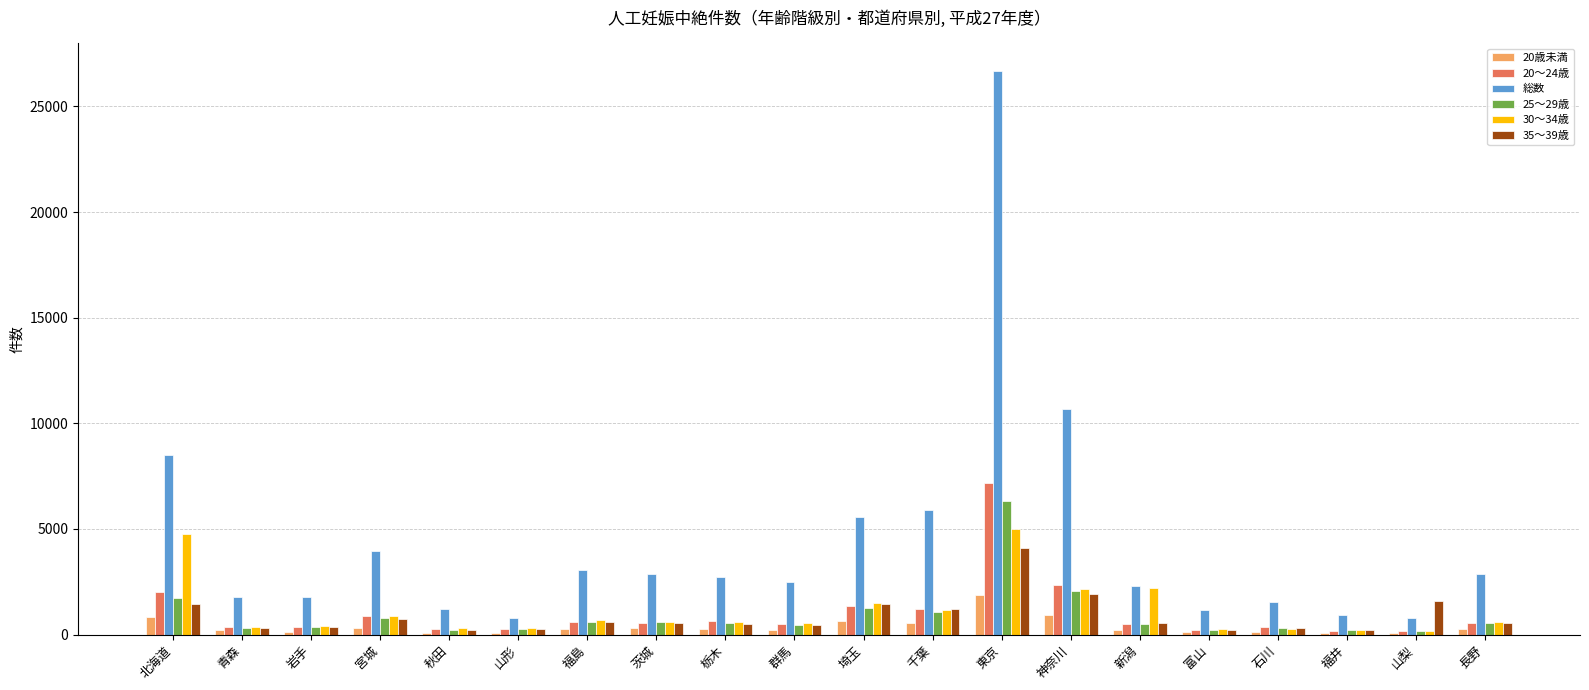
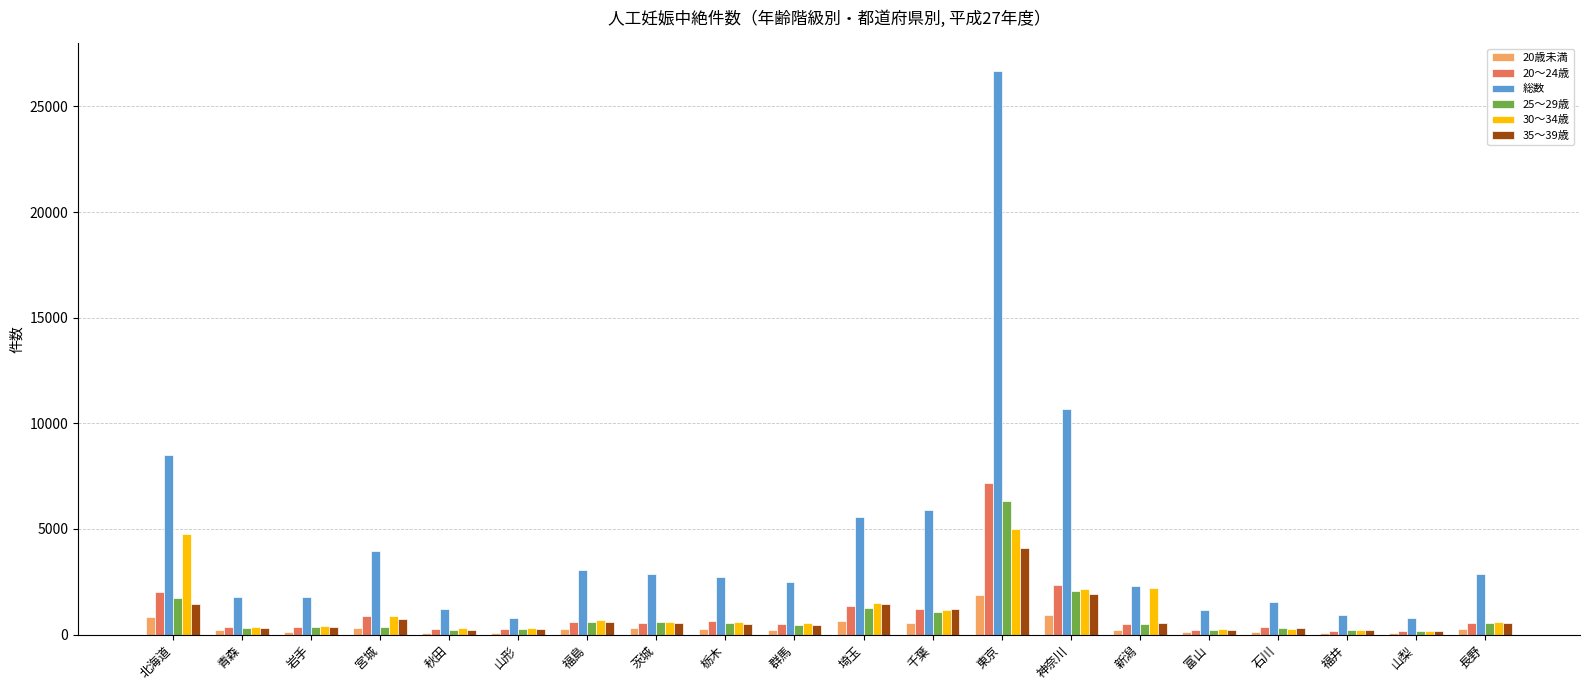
  {
    "総数": {
      "北海道": 8500,
      "青森": 1800,
      "岩手": 1800,
      "宮城": 3900,
      "秋田": 1200,
      "山形": 800,
      "福島": 3000,
      "茨城": 2900,
      "栃木": 2700,
      "群馬": 2500,
      "埼玉": 5600,
      "千葉": 5900,
      "東京": 26700,
      "神奈川": 10700,
      "新潟": 2300,
      "富山": 1200,
      "石川": 1500,
      "福井": 900,
      "山梨": 800,
      "長野": 2800
    },
    "25～29歳": {
      "北海道": 1700,
      "青森": 300,
      "岩手": 300,
-     "宮城": 800,
+     "宮城": 400,
      "秋田": 200,
      "山形": 200,
      "福島": 600,
      "茨城": 600,
      "栃木": 500,
      "群馬": 500,
      "埼玉": 1300,
      "千葉": 1100,
      "東京": 6300,
      "神奈川": 2100,
      "新潟": 500,
      "富山": 200,
      "石川": 300,
      "福井": 200,
      "山梨": 200,
      "長野": 600
    },
    "30～34歳": {
      "北海道": 4800,
      "青森": 400,
      "岩手": 400,
      "宮城": 900,
      "秋田": 300,
      "山形": 300,
      "福島": 700,
      "茨城": 600,
      "栃木": 600,
      "群馬": 500,
      "埼玉": 1500,
      "千葉": 1200,
      "東京": 5000,
      "神奈川": 2200,
      "新潟": 2200,
      "富山": 300,
      "石川": 300,
      "福井": 200,
      "山梨": 200,
      "長野": 600
    },
    "35～39歳": {
      "北海道": 1500,
      "青森": 300,
      "岩手": 300,
      "宮城": 700,
      "秋田": 200,
      "山形": 300,
      "福島": 600,
      "茨城": 500,
      "栃木": 500,
      "群馬": 500,
      "埼玉": 1500,
      "千葉": 1200,
      "東京": 4100,
      "神奈川": 1900,
      "新潟": 500,
      "富山": 200,
      "石川": 300,
      "福井": 200,
-     "山梨": 1600,
+     "山梨": 100,
      "長野": 600
    }
  }
